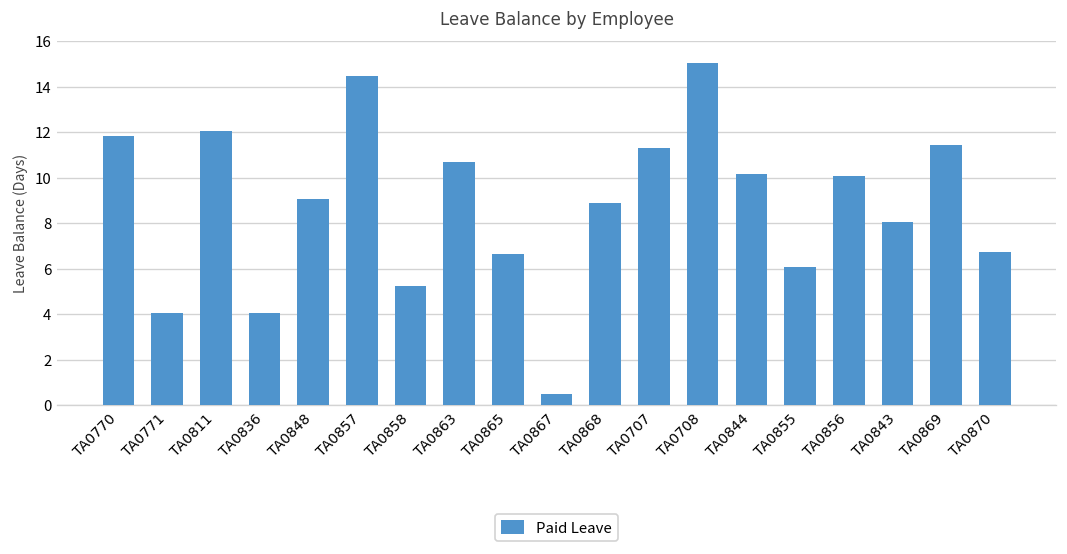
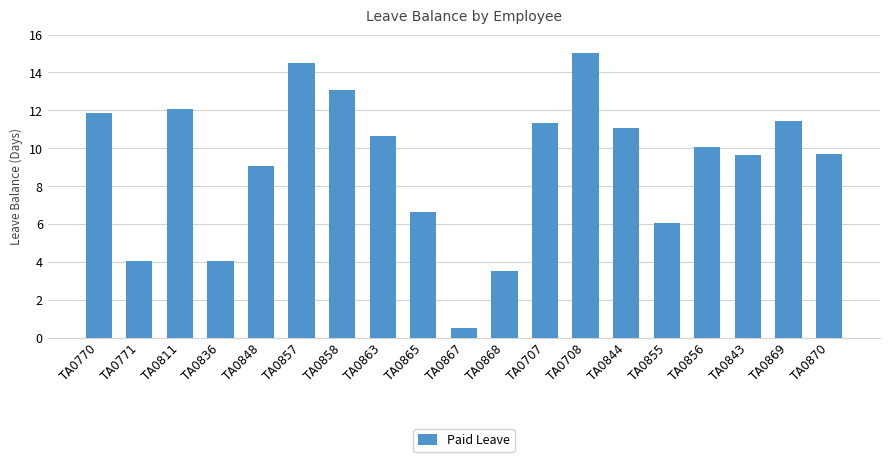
  {
    "TA0770": 11.8,
    "TA0771": 4.1,
    "TA0811": 12.1,
    "TA0836": 4.1,
    "TA0848": 9.1,
    "TA0857": 14.5,
-   "TA0858": 5.3,
+   "TA0858": 13.1,
    "TA0863": 10.7,
    "TA0865": 6.6,
    "TA0867": 0.5,
-   "TA0868": 8.9,
+   "TA0868": 3.5,
    "TA0707": 11.3,
    "TA0708": 15.1,
-   "TA0844": 10.2,
+   "TA0844": 11.1,
    "TA0855": 6.1,
    "TA0856": 10.1,
-   "TA0843": 8.1,
+   "TA0843": 9.6,
    "TA0869": 11.4,
-   "TA0870": 6.7
+   "TA0870": 9.7
  }
